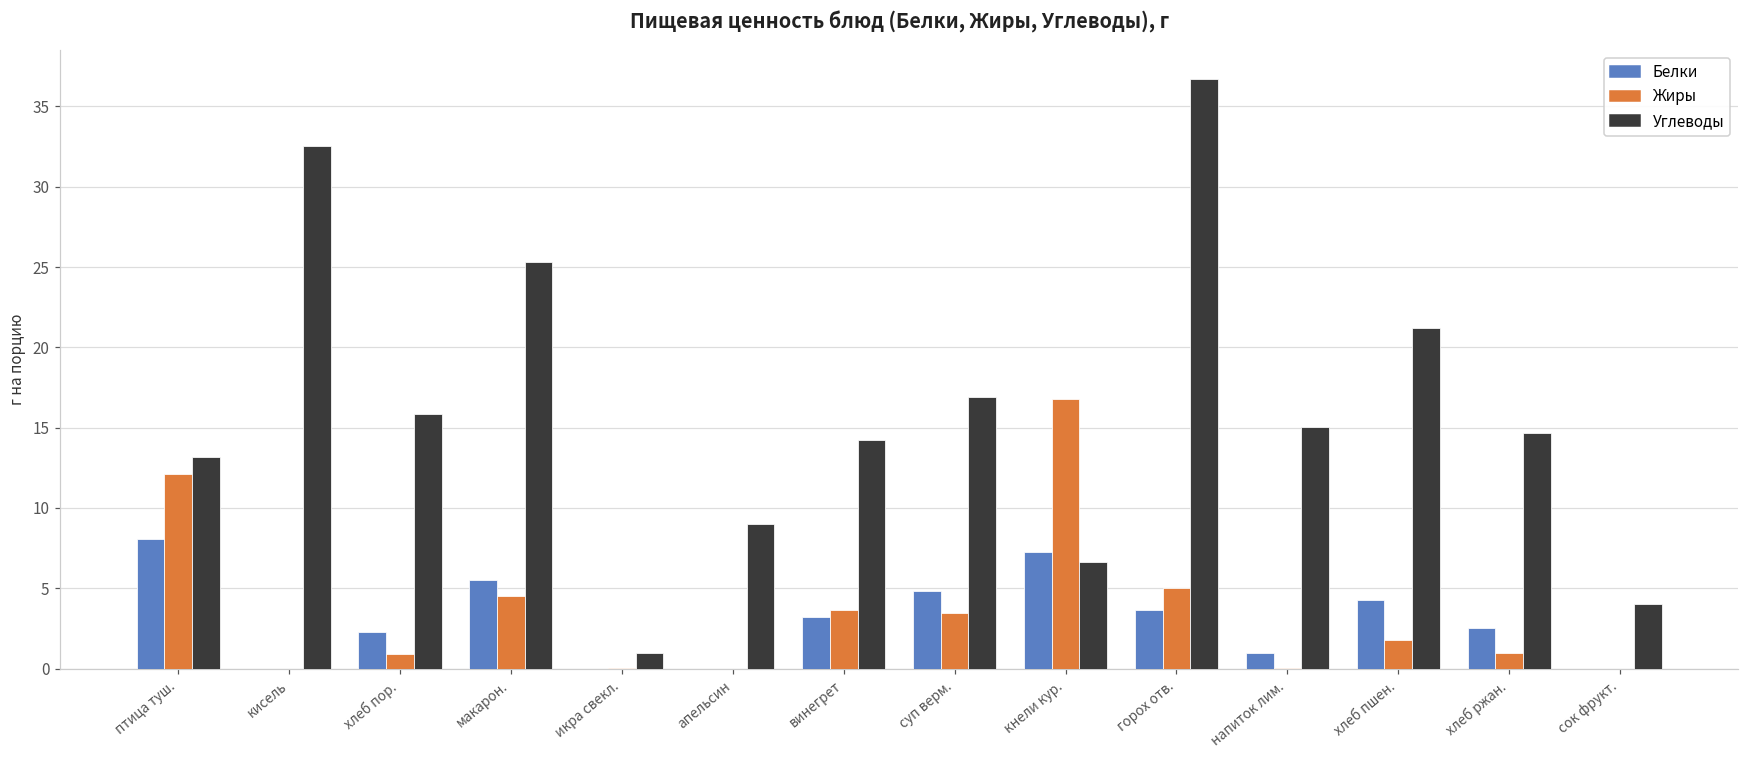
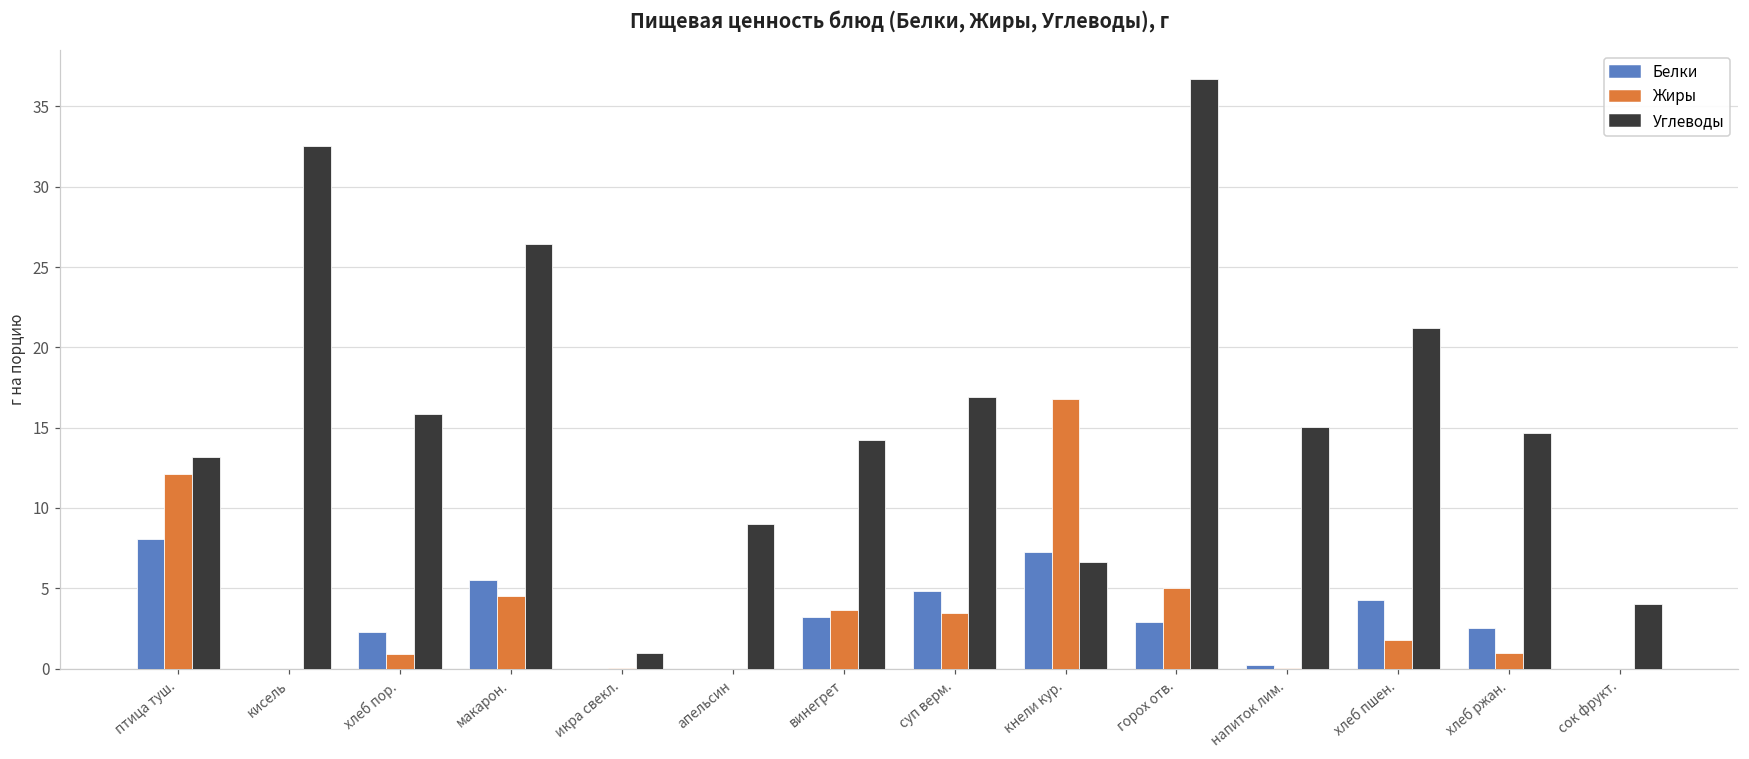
  {
    "Белки": {
      "птица туш.": 8.0,
      "кисель": 0.0,
      "хлеб пор.": 2.3,
      "макарон.": 5.5,
      "икра свекл.": 0.0,
      "апельсин": 0.0,
      "винегрет": 3.2,
      "суп верм.": 4.9,
      "кнели кур.": 7.3,
-     "горох отв.": 3.7,
-     "напиток лим.": 1.0,
+     "горох отв.": 2.9,
+     "напиток лим.": 0.2,
      "хлеб пшен.": 4.3,
      "хлеб ржан.": 2.6,
      "сок фрукт.": 0.0
    },
    "Жиры": {
      "птица туш.": 12.1,
      "кисель": 0.0,
      "хлеб пор.": 0.9,
      "макарон.": 4.5,
      "апельсин": 0.0,
      "винегрет": 3.7,
      "суп верм.": 3.4,
      "кнели кур.": 16.8,
      "горох отв.": 5.0,
      "хлеб пшен.": 1.8,
      "хлеб ржан.": 1.0,
      "сок фрукт.": 0.0
    },
    "Углеводы": {
      "птица туш.": 13.2,
      "кисель": 32.5,
      "хлеб пор.": 15.9,
-     "макарон.": 25.3,
+     "макарон.": 26.5,
      "икра свекл.": 1.0,
      "апельсин": 9.0,
      "винегрет": 14.2,
      "суп верм.": 16.9,
      "кнели кур.": 6.6,
      "горох отв.": 36.7,
      "напиток лим.": 15.1,
      "хлеб пшен.": 21.2,
      "хлеб ржан.": 14.6,
      "сок фрукт.": 4.0
    }
  }
